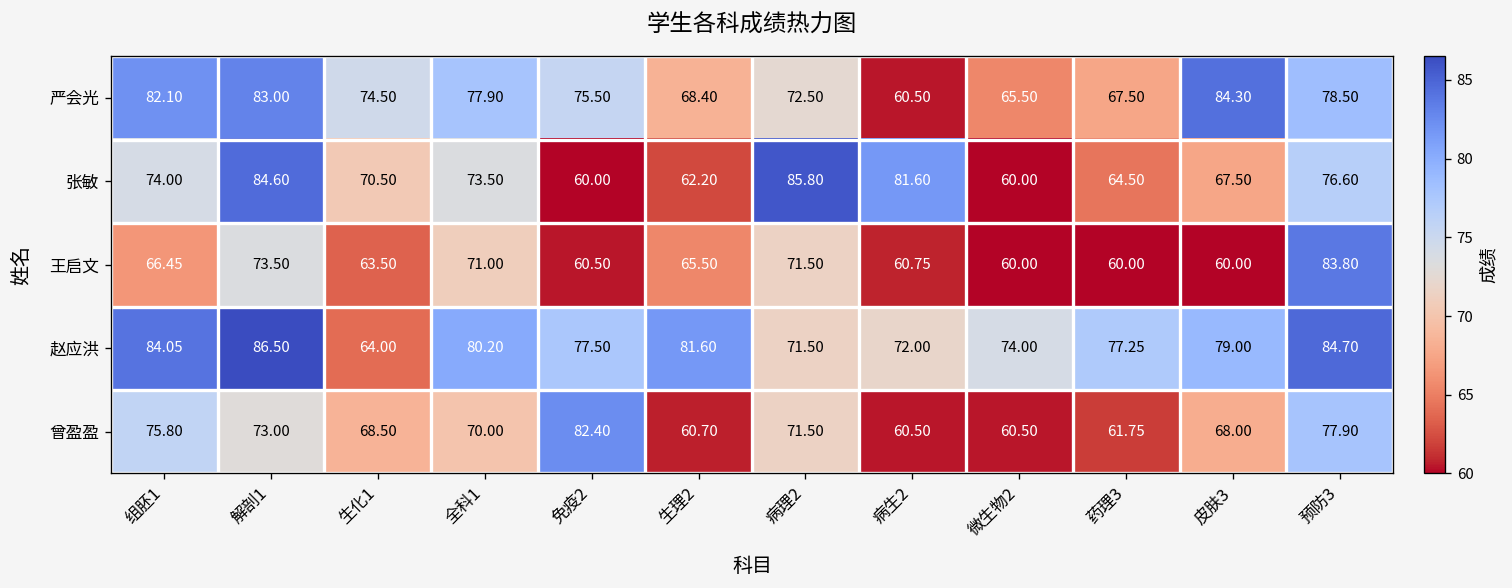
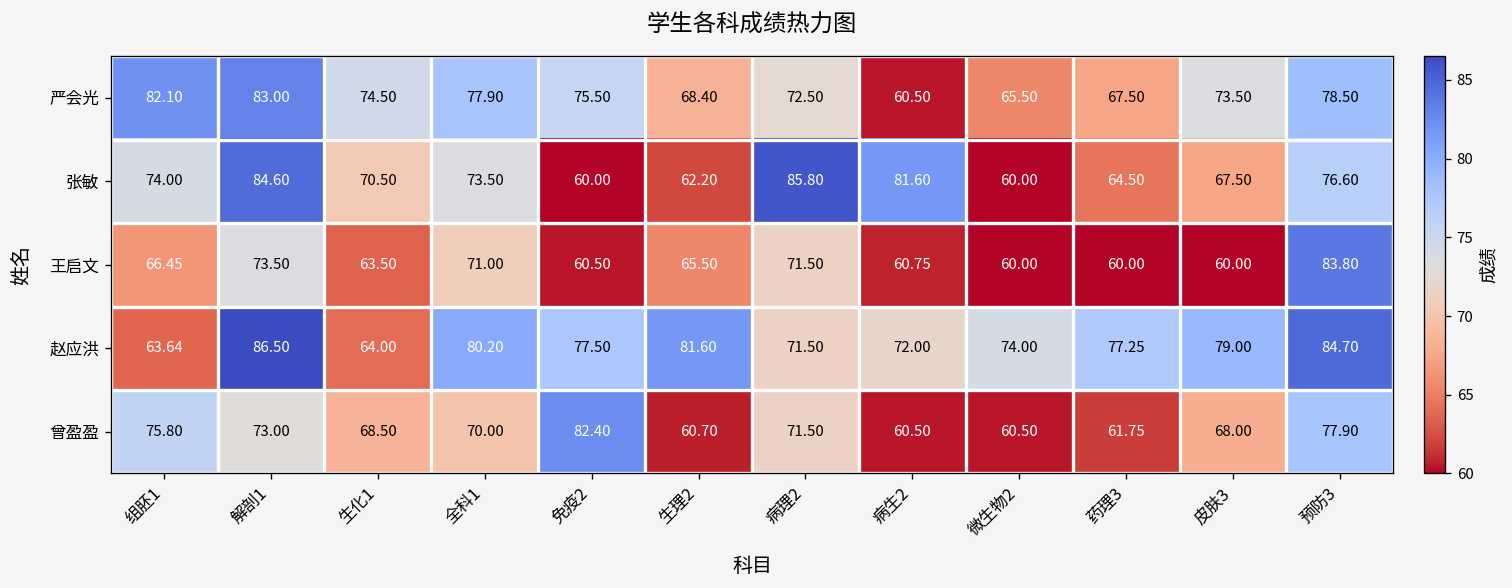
  {
    "严会光": {
      "组胚1": 82.10,
      "解剖1": 83.00,
      "生化1": 74.50,
      "全科1": 77.90,
      "免疫2": 75.50,
      "生理2": 68.40,
      "病理2": 72.50,
      "病生2": 60.50,
      "微生物2": 65.50,
      "药理3": 67.50,
-     "皮肤3": 84.30,
+     "皮肤3": 73.50,
      "预防3": 78.50
    },
    "张敏": {
      "组胚1": 74.00,
      "解剖1": 84.60,
      "生化1": 70.50,
      "全科1": 73.50,
      "免疫2": 60.00,
      "生理2": 62.20,
      "病理2": 85.80,
      "病生2": 81.60,
      "微生物2": 60.00,
      "药理3": 64.50,
      "皮肤3": 67.50,
      "预防3": 76.60
    },
    "王启文": {
      "组胚1": 66.45,
      "解剖1": 73.50,
      "生化1": 63.50,
      "全科1": 71.00,
      "免疫2": 60.50,
      "生理2": 65.50,
      "病理2": 71.50,
      "病生2": 60.75,
      "微生物2": 60.00,
      "药理3": 60.00,
      "皮肤3": 60.00,
      "预防3": 83.80
    },
    "赵应洪": {
-     "组胚1": 84.05,
+     "组胚1": 63.64,
      "解剖1": 86.50,
      "生化1": 64.00,
      "全科1": 80.20,
      "免疫2": 77.50,
      "生理2": 81.60,
      "病理2": 71.50,
      "病生2": 72.00,
      "微生物2": 74.00,
      "药理3": 77.25,
      "皮肤3": 79.00,
      "预防3": 84.70
    },
    "曾盈盈": {
      "组胚1": 75.80,
      "解剖1": 73.00,
      "生化1": 68.50,
      "全科1": 70.00,
      "免疫2": 82.40,
      "生理2": 60.70,
      "病理2": 71.50,
      "病生2": 60.50,
      "微生物2": 60.50,
      "药理3": 61.75,
      "皮肤3": 68.00,
      "预防3": 77.90
    }
  }
